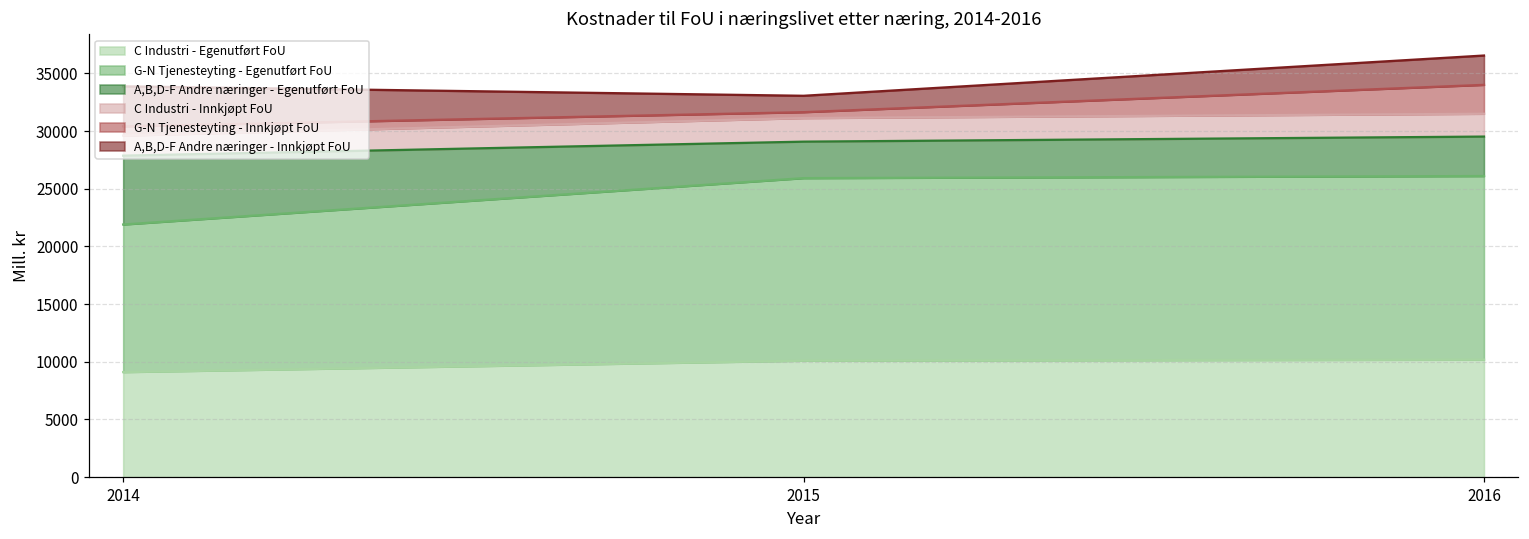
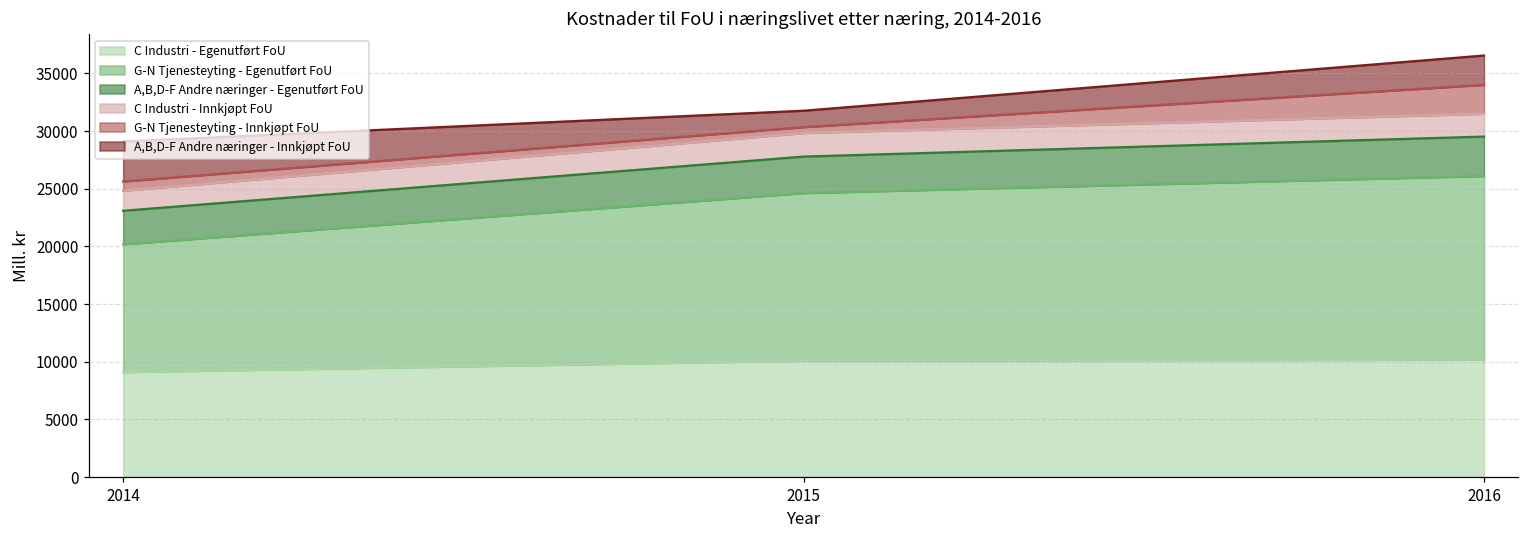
  {
    "G-N Tjenesteyting - Egenutført FoU": {
-     "2014": 12800,
-     "2015": 15800,
+     "2014": 11100,
+     "2015": 14500,
      "2016": 15900
    },
    "A,B,D-F Andre næringer - Egenutført FoU": {
-     "2014": 6000,
+     "2014": 2900,
      "2015": 3200,
      "2016": 3400
    },
    "G-N Tjenesteyting - Innkjøpt FoU": {
      "2015": 500,
      "2016": 2500
    },
    "A,B,D-F Andre næringer - Innkjøpt FoU": {
      "2015": 1400,
      "2016": 2500
    }
  }
